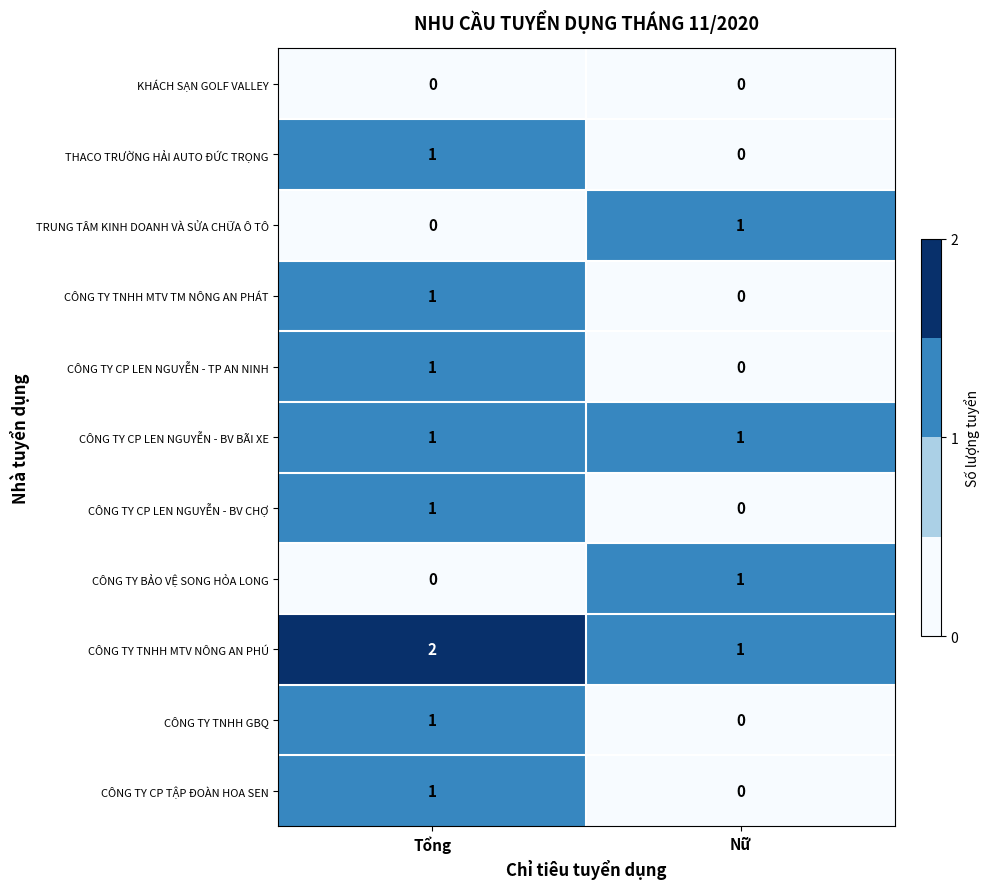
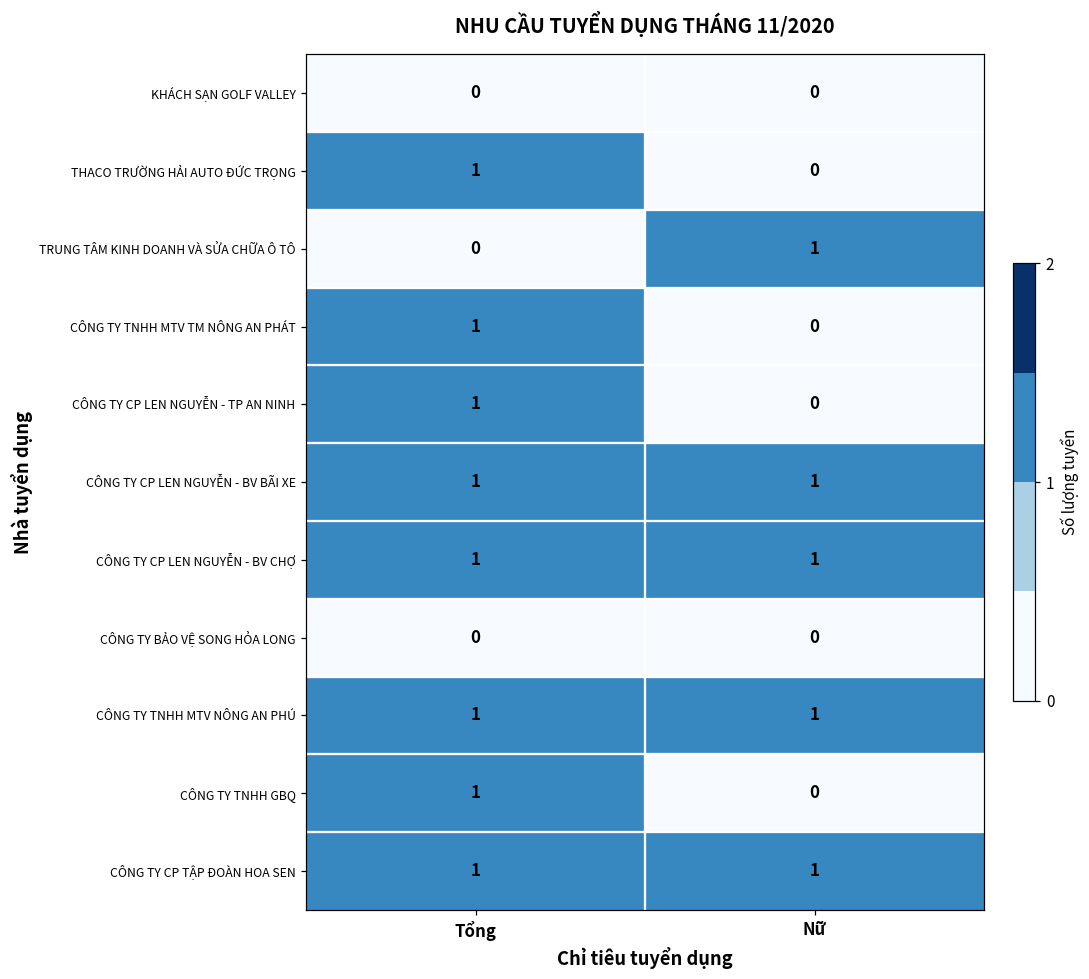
  {
    "KHÁCH SẠN GOLF VALLEY": {
      "Tổng": 0,
      "Nữ": 0
    },
    "THACO TRƯỜNG HẢI AUTO ĐỨC TRỌNG": {
      "Tổng": 1,
      "Nữ": 0
    },
    "TRUNG TÂM KINH DOANH VÀ SỬA CHỮA Ô TÔ": {
      "Tổng": 0,
      "Nữ": 1
    },
    "CÔNG TY TNHH MTV TM NÔNG AN PHÁT": {
      "Tổng": 1,
      "Nữ": 0
    },
    "CÔNG TY CP LEN NGUYỄN - TP AN NINH": {
      "Tổng": 1,
      "Nữ": 0
    },
    "CÔNG TY CP LEN NGUYỄN - BV BÃI XE": {
      "Tổng": 1,
      "Nữ": 1
    },
    "CÔNG TY CP LEN NGUYỄN - BV CHỢ": {
      "Tổng": 1,
-     "Nữ": 0
+     "Nữ": 1
    },
    "CÔNG TY BẢO VỆ SONG HỎA LONG": {
      "Tổng": 0,
-     "Nữ": 1
+     "Nữ": 0
    },
    "CÔNG TY TNHH MTV NÔNG AN PHÚ": {
-     "Tổng": 2,
+     "Tổng": 1,
      "Nữ": 1
    },
    "CÔNG TY TNHH GBQ": {
      "Tổng": 1,
      "Nữ": 0
    },
    "CÔNG TY CP TẬP ĐOÀN HOA SEN": {
      "Tổng": 1,
-     "Nữ": 0
+     "Nữ": 1
    }
  }
